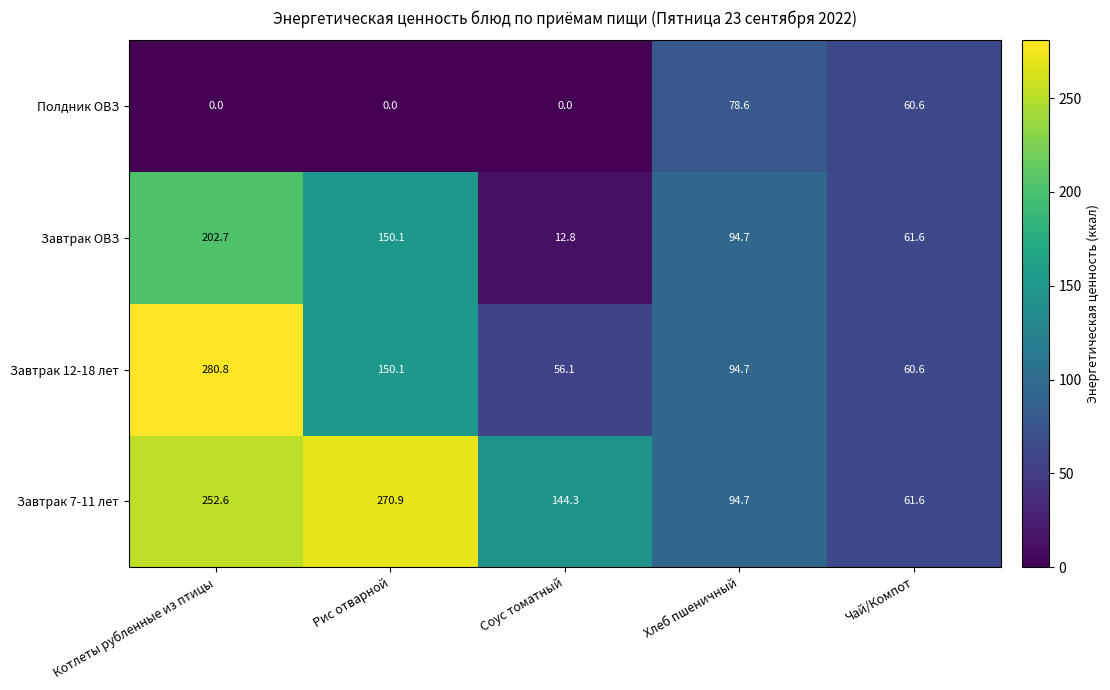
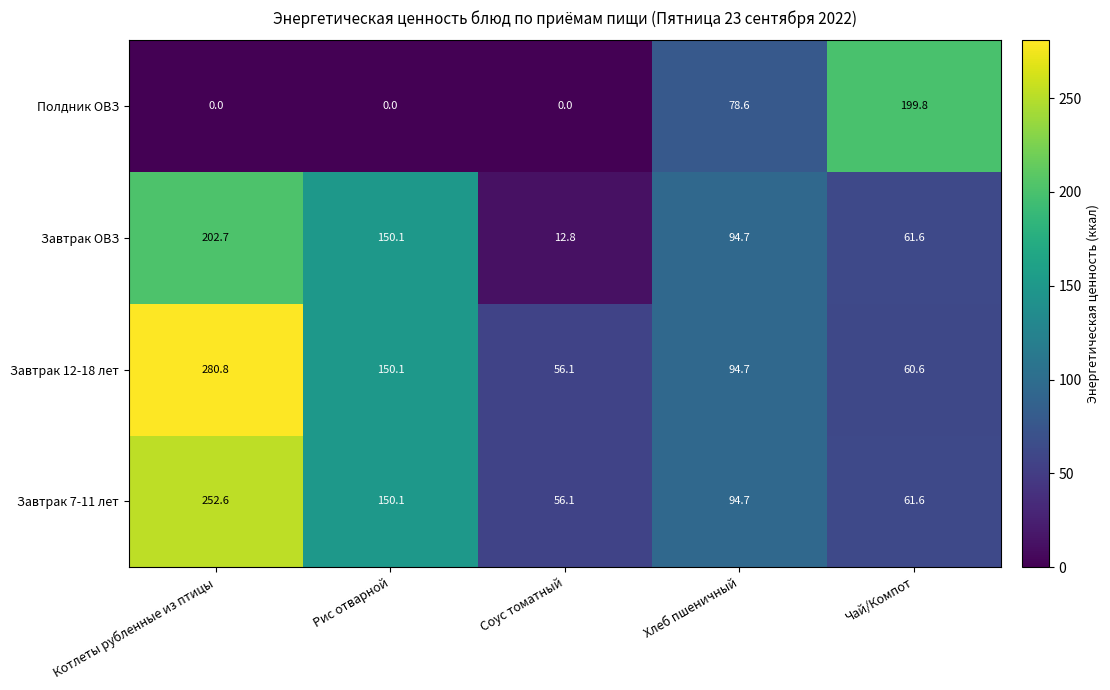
  {
    "Полдник ОВЗ": {
      "Котлеты рубленные из птицы": 0.0,
      "Рис отварной": 0.0,
      "Соус томатный": 0.0,
      "Хлеб пшеничный": 78.6,
-     "Чай/Компот": 60.6
+     "Чай/Компот": 199.8
    },
    "Завтрак ОВЗ": {
      "Котлеты рубленные из птицы": 202.7,
      "Рис отварной": 150.1,
      "Соус томатный": 12.8,
      "Хлеб пшеничный": 94.7,
      "Чай/Компот": 61.6
    },
    "Завтрак 12-18 лет": {
      "Котлеты рубленные из птицы": 280.8,
      "Рис отварной": 150.1,
      "Соус томатный": 56.1,
      "Хлеб пшеничный": 94.7,
      "Чай/Компот": 60.6
    },
    "Завтрак 7-11 лет": {
      "Котлеты рубленные из птицы": 252.6,
-     "Рис отварной": 270.9,
-     "Соус томатный": 144.3,
+     "Рис отварной": 150.1,
+     "Соус томатный": 56.1,
      "Хлеб пшеничный": 94.7,
      "Чай/Компот": 61.6
    }
  }
